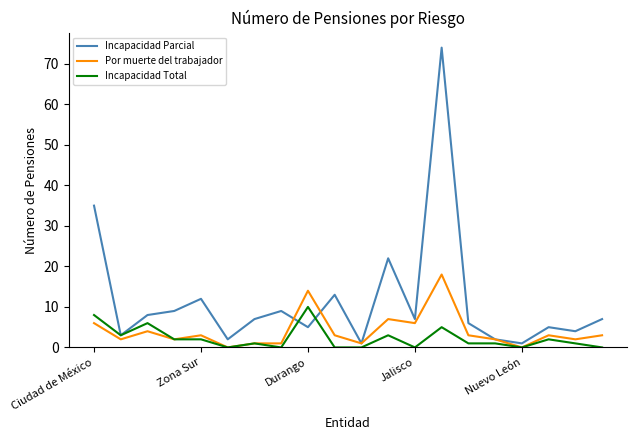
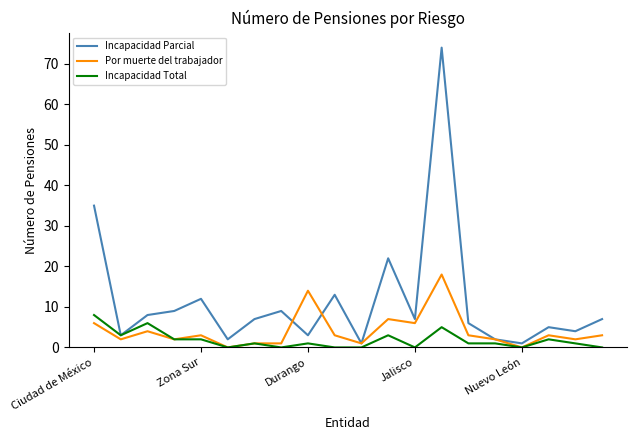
  {
    "Incapacidad Parcial": {
      "Ciudad de México": 35,
      "Zona Sur": 12,
-     "Durango": 5,
+     "Durango": 3,
      "Jalisco": 7,
      "Nuevo León": 1
    },
    "Por muerte del trabajador": {
      "Ciudad de México": 6,
      "Zona Sur": 3,
      "Durango": 14,
      "Jalisco": 6
    },
    "Incapacidad Total": {
      "Ciudad de México": 8,
      "Zona Sur": 2,
-     "Durango": 10,
+     "Durango": 1,
      "Jalisco": 0
    }
  }
